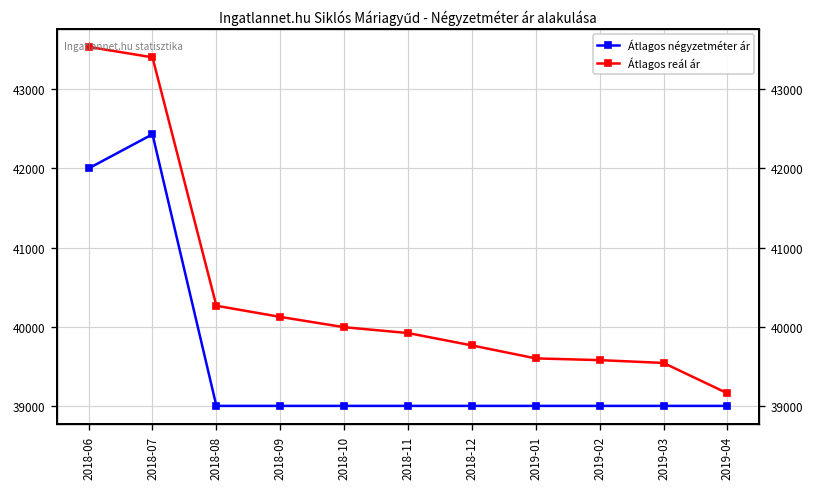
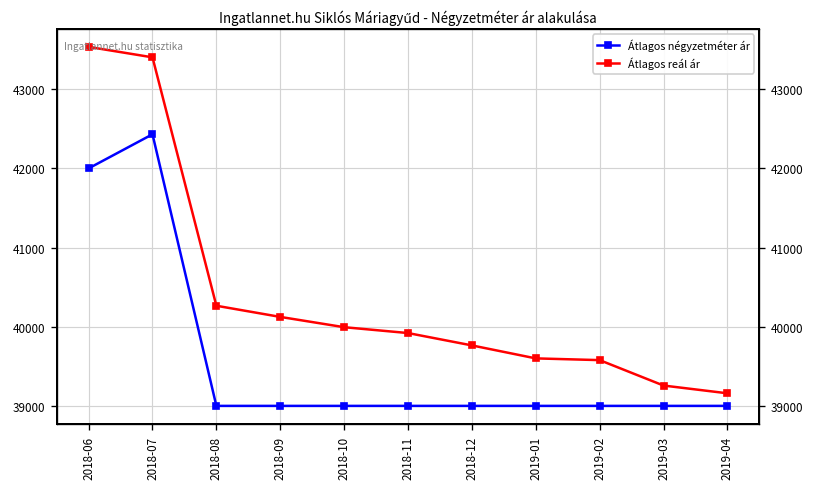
  {
    "Átlagos négyzetméter ár": {
      "2018-06": 42000,
      "2018-07": 42400,
      "2018-08": 39000,
      "2018-09": 39000,
      "2018-10": 39000,
      "2018-11": 39000,
      "2018-12": 39000,
      "2019-01": 39000,
      "2019-02": 39000,
      "2019-03": 39000,
      "2019-04": 39000
    },
    "Átlagos reál ár": {
      "2018-06": 43500,
      "2018-07": 43400,
      "2018-08": 40300,
      "2018-09": 40100,
      "2018-10": 40000,
      "2018-11": 39900,
      "2018-12": 39800,
      "2019-01": 39600,
      "2019-02": 39600,
-     "2019-03": 39500,
+     "2019-03": 39300,
      "2019-04": 39200
    }
  }
